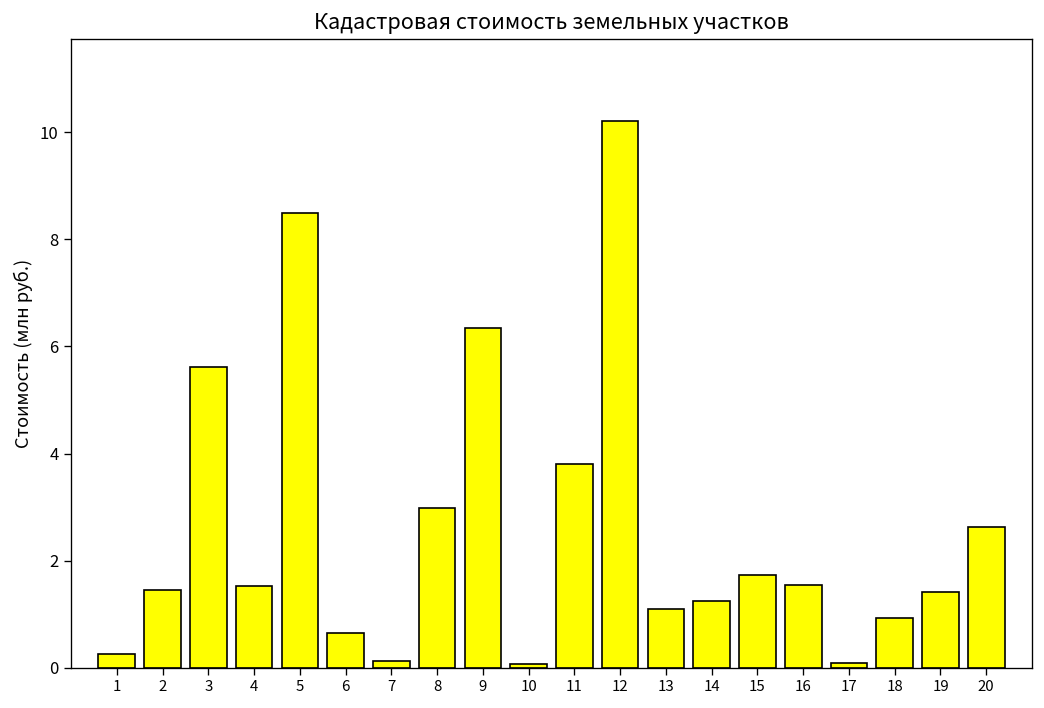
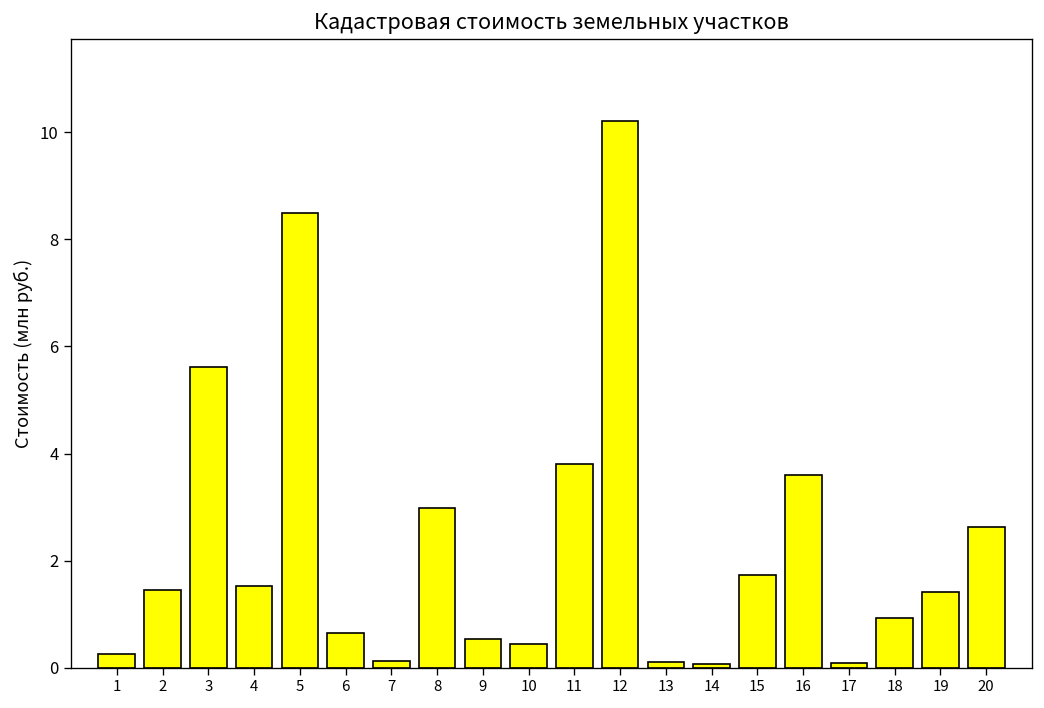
  {
    "1": 0.3,
    "2": 1.5,
    "3": 5.6,
    "4": 1.5,
    "5": 8.5,
    "6": 0.6,
    "7": 0.1,
    "8": 3.0,
-   "9": 6.3,
-   "10": 0.1,
+   "9": 0.5,
+   "10": 0.5,
    "11": 3.8,
    "12": 10.2,
-   "13": 1.1,
-   "14": 1.3,
+   "13": 0.1,
+   "14": 0.1,
    "15": 1.7,
-   "16": 1.5,
+   "16": 3.6,
    "17": 0.1,
    "18": 0.9,
    "19": 1.4,
    "20": 2.6
  }
